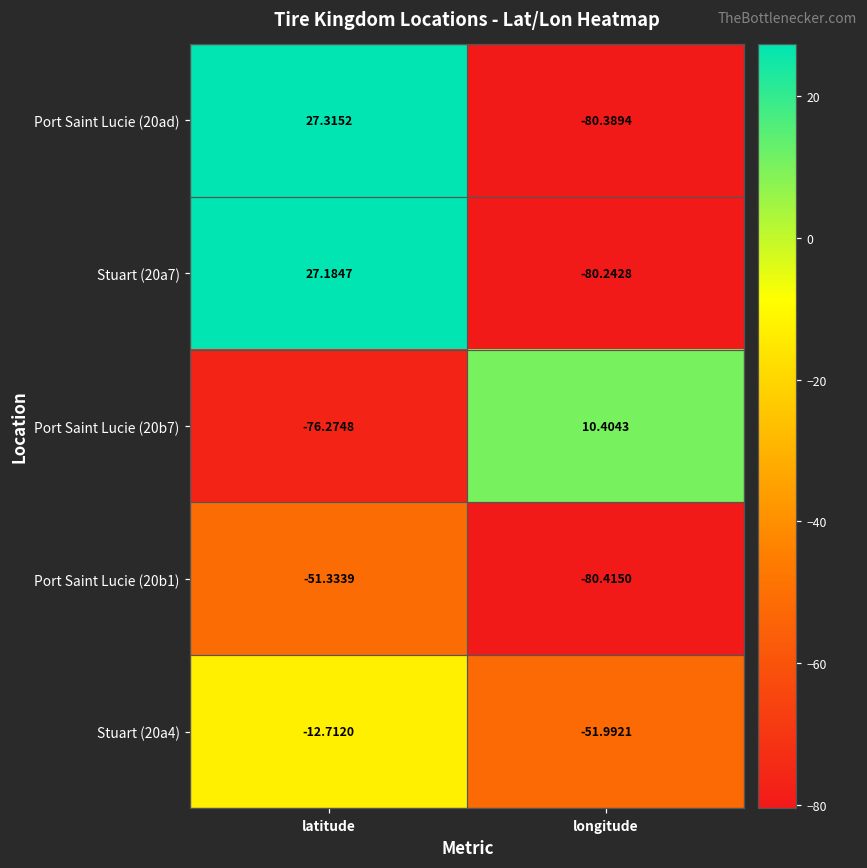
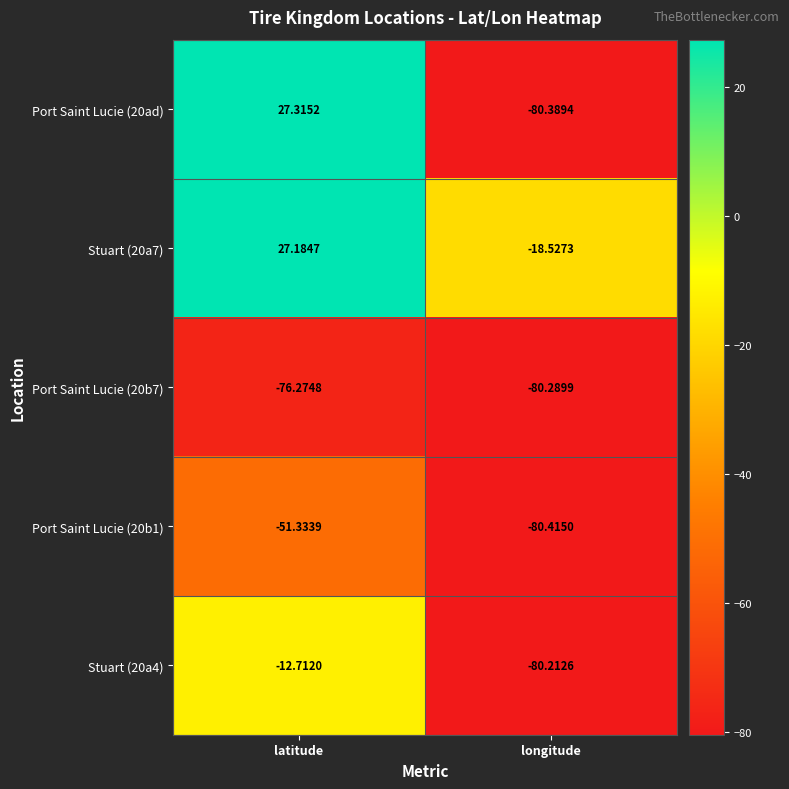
  {
    "Port Saint Lucie (20ad)": {
      "latitude": 27.3152,
      "longitude": -80.3894
    },
    "Stuart (20a7)": {
      "latitude": 27.1847,
-     "longitude": -80.2428
+     "longitude": -18.5273
    },
    "Port Saint Lucie (20b7)": {
      "latitude": -76.2748,
-     "longitude": 10.4043
+     "longitude": -80.2899
    },
    "Port Saint Lucie (20b1)": {
      "latitude": -51.3339,
      "longitude": -80.4150
    },
    "Stuart (20a4)": {
      "latitude": -12.7120,
-     "longitude": -51.9921
+     "longitude": -80.2126
    }
  }
